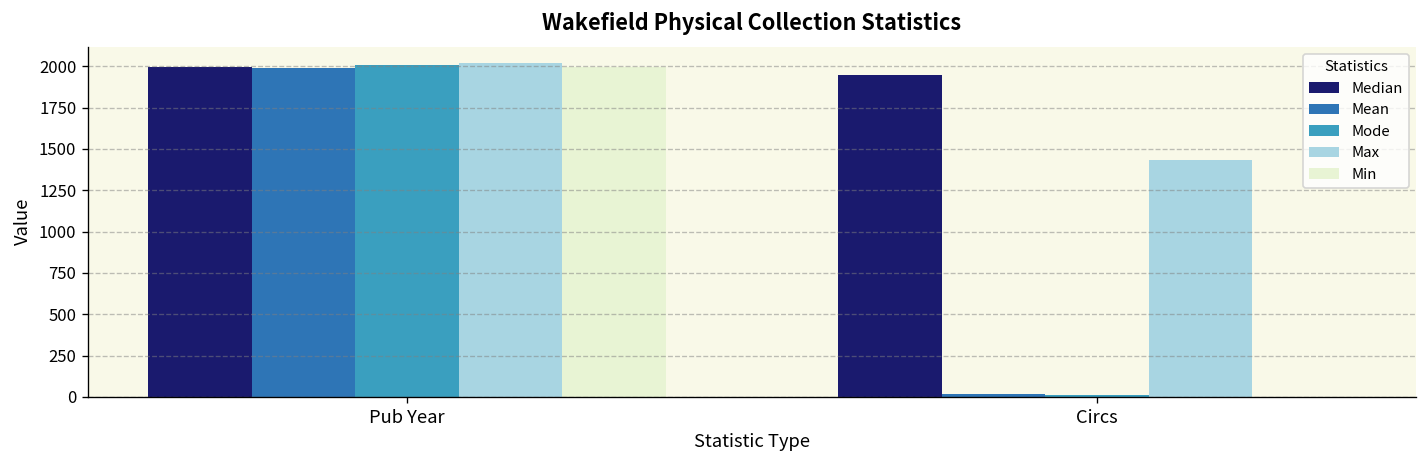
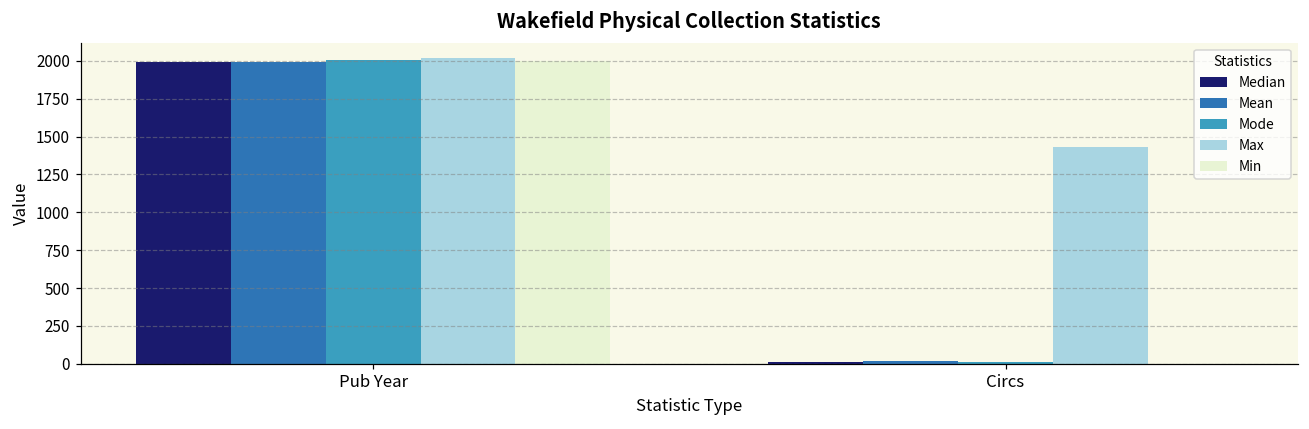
  {
    "Median": {
      "Pub Year": 2000,
-     "Circs": 1950
+     "Circs": 10
    },
    "Max": {
      "Pub Year": 2020,
      "Circs": 1430
    },
    "Min": {
      "Pub Year": 2000,
      "Circs": 0
    }
  }
